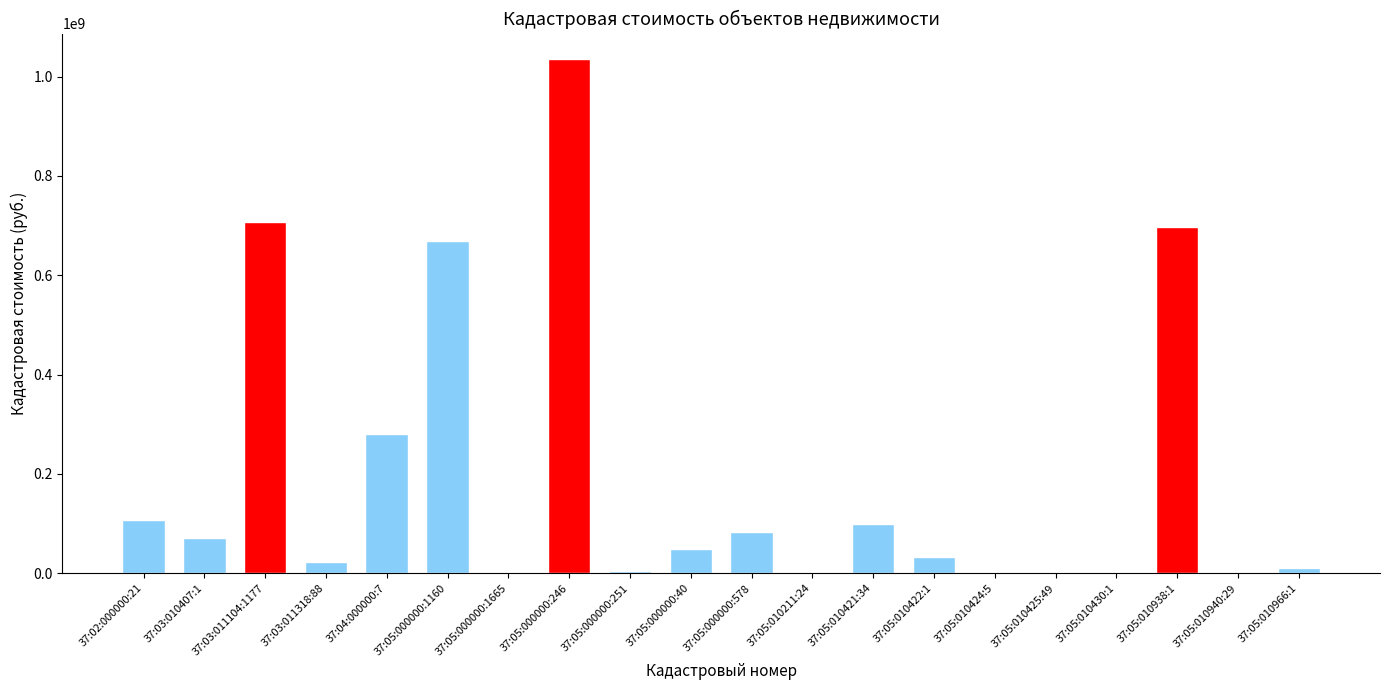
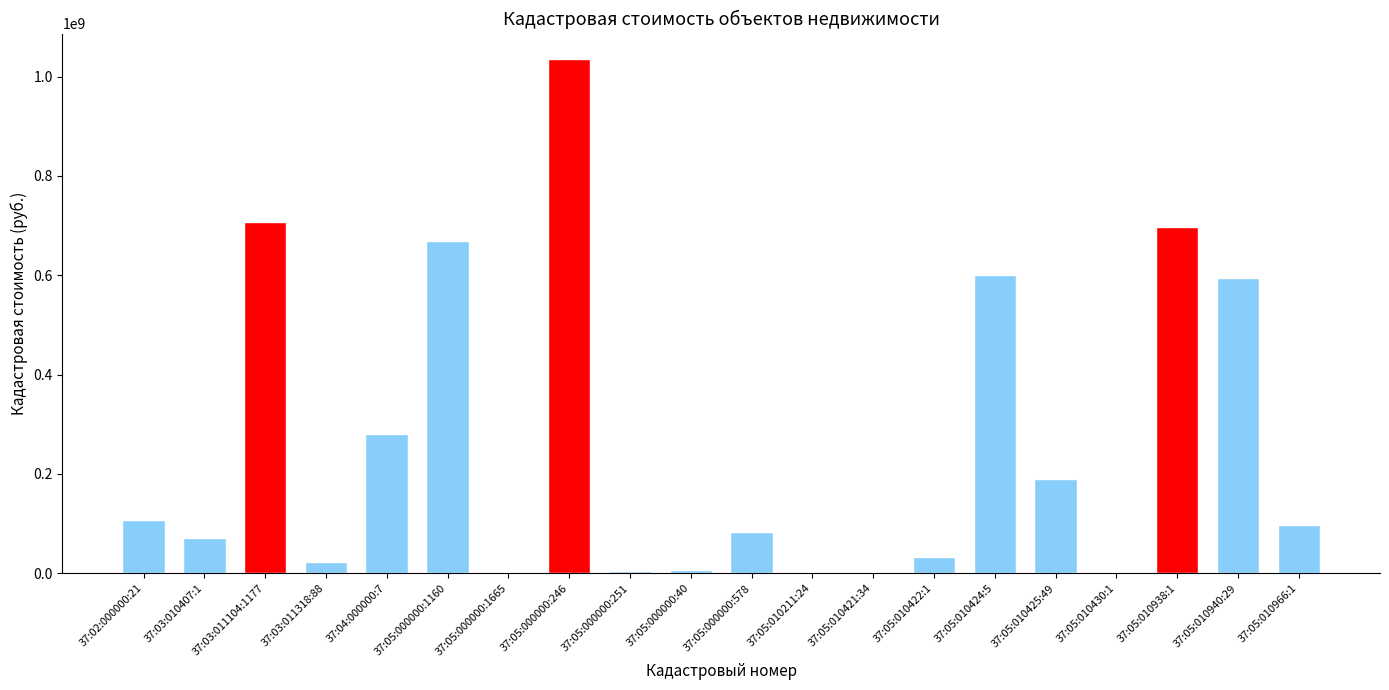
  {
    "37:02:000000:21": 110000000,
    "37:03:010407:1": 70000000,
    "37:03:011104:1177": 710000000,
    "37:03:011318:88": 20000000,
    "37:04:000000:7": 280000000,
    "37:05:000000:1160": 670000000,
    "37:05:000000:246": 1040000000,
-   "37:05:000000:40": 50000000,
+   "37:05:000000:40": 10000000,
    "37:05:000000:578": 80000000,
-   "37:05:010421:34": 100000000,
+   "37:05:010421:34": 0,
    "37:05:010422:1": 30000000,
-   "37:05:010424:5": 0,
-   "37:05:010425:49": 0,
+   "37:05:010424:5": 600000000,
+   "37:05:010425:49": 190000000,
    "37:05:010938:1": 700000000,
-   "37:05:010940:29": 0,
-   "37:05:010966:1": 10000000
+   "37:05:010940:29": 590000000,
+   "37:05:010966:1": 100000000
  }
